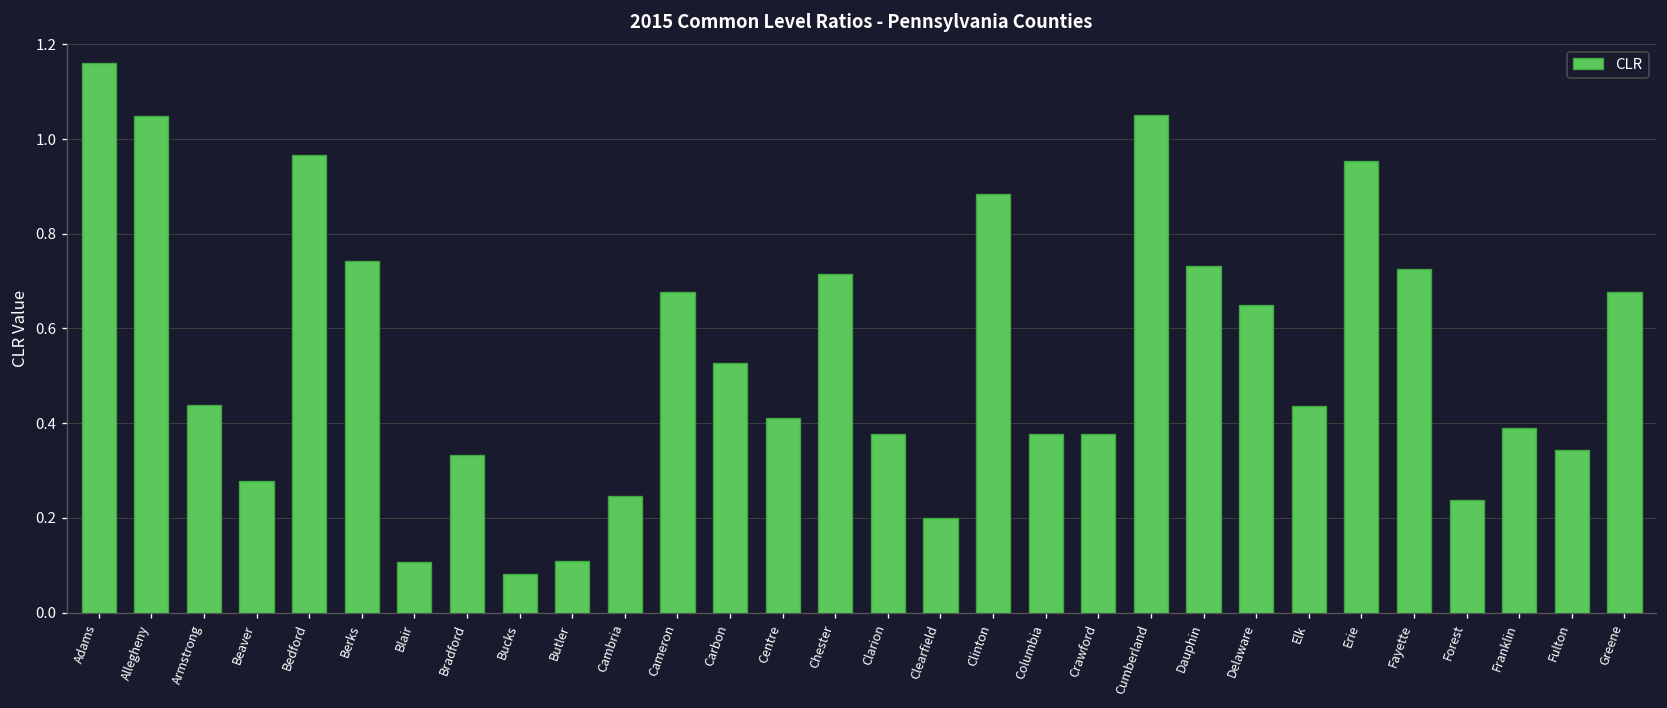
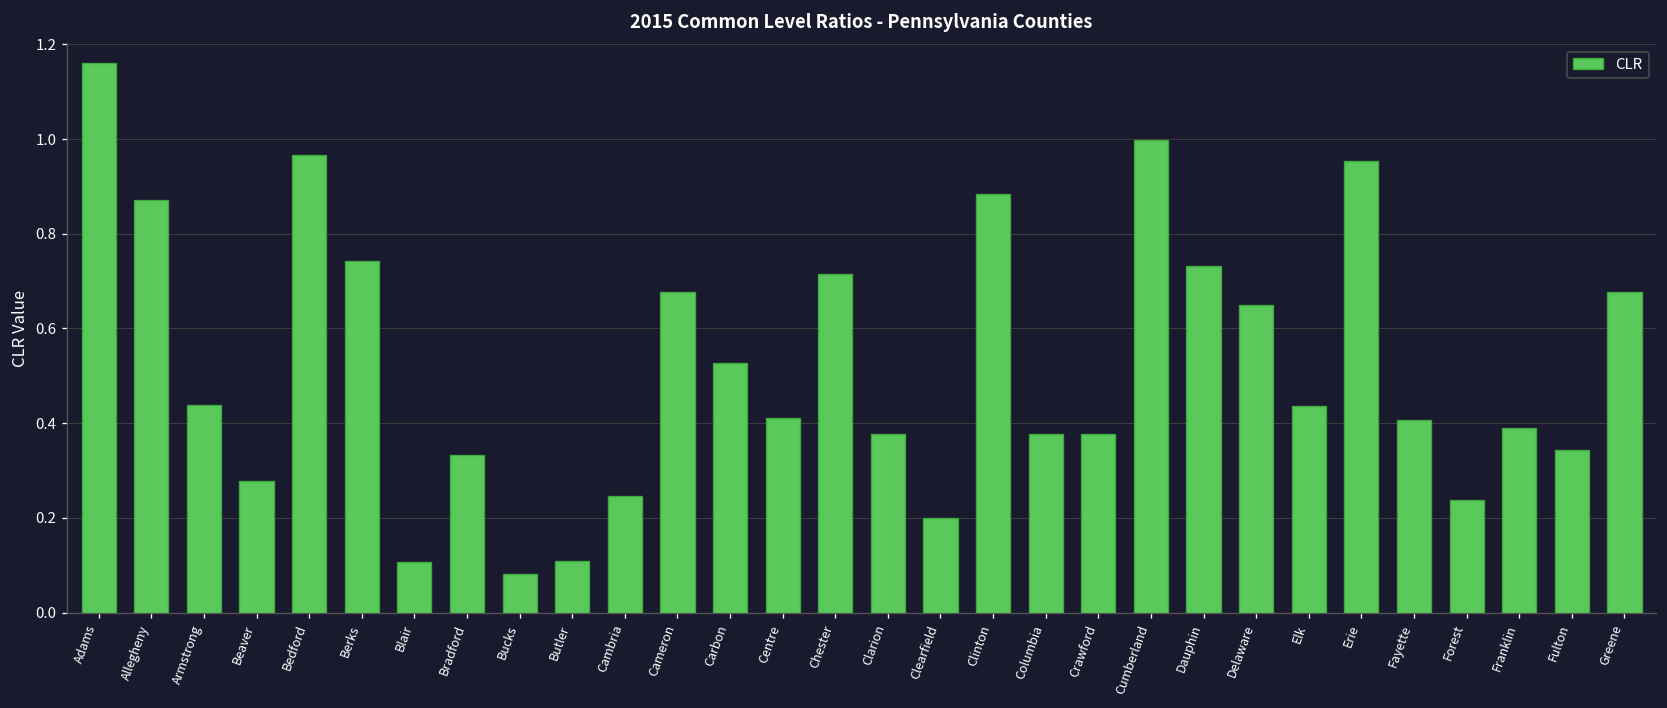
  {
    "Adams": 1.16,
-   "Allegheny": 1.05,
+   "Allegheny": 0.87,
    "Armstrong": 0.44,
    "Beaver": 0.28,
    "Bedford": 0.97,
    "Berks": 0.74,
    "Blair": 0.11,
    "Bradford": 0.33,
    "Bucks": 0.08,
    "Butler": 0.11,
    "Cambria": 0.25,
    "Cameron": 0.68,
    "Carbon": 0.53,
    "Centre": 0.41,
    "Chester": 0.71,
    "Clarion": 0.38,
    "Clearfield": 0.20,
    "Clinton": 0.88,
    "Columbia": 0.38,
    "Crawford": 0.38,
-   "Cumberland": 1.05,
+   "Cumberland": 1.00,
    "Dauphin": 0.73,
    "Delaware": 0.65,
    "Elk": 0.44,
    "Erie": 0.95,
-   "Fayette": 0.73,
+   "Fayette": 0.41,
    "Forest": 0.24,
    "Franklin": 0.39,
    "Fulton": 0.34,
    "Greene": 0.68
  }
